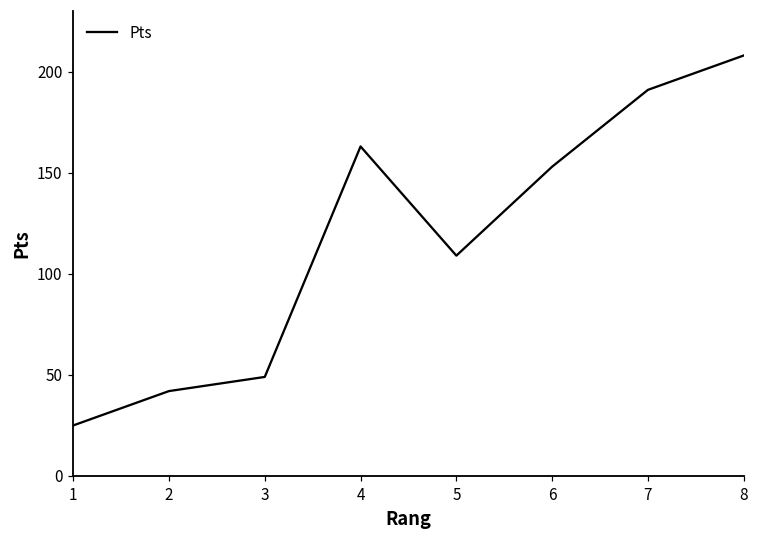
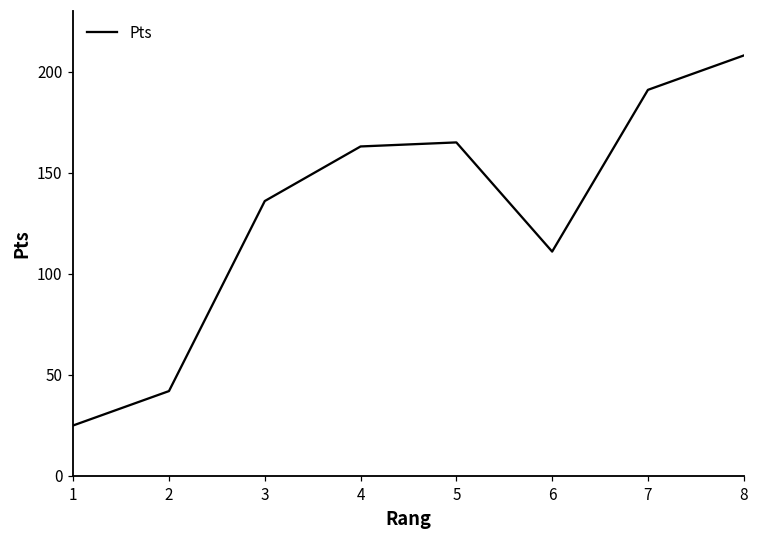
  {
    "1": 25,
    "2": 42,
-   "3": 49,
+   "3": 136,
    "4": 163,
-   "5": 109,
-   "6": 153,
+   "5": 165,
+   "6": 111,
    "7": 191,
    "8": 208
  }
